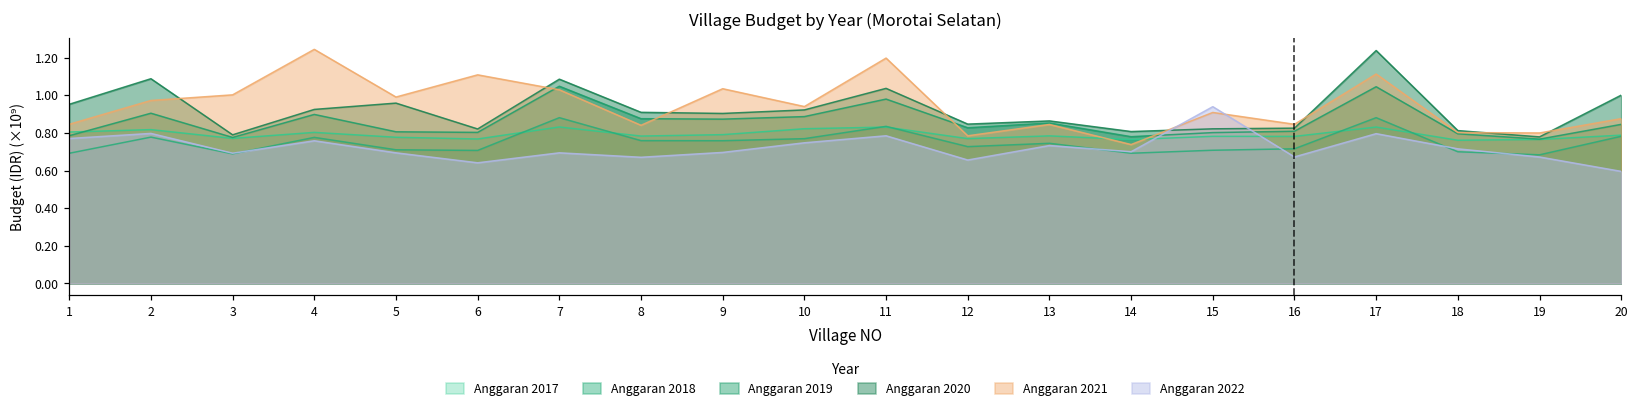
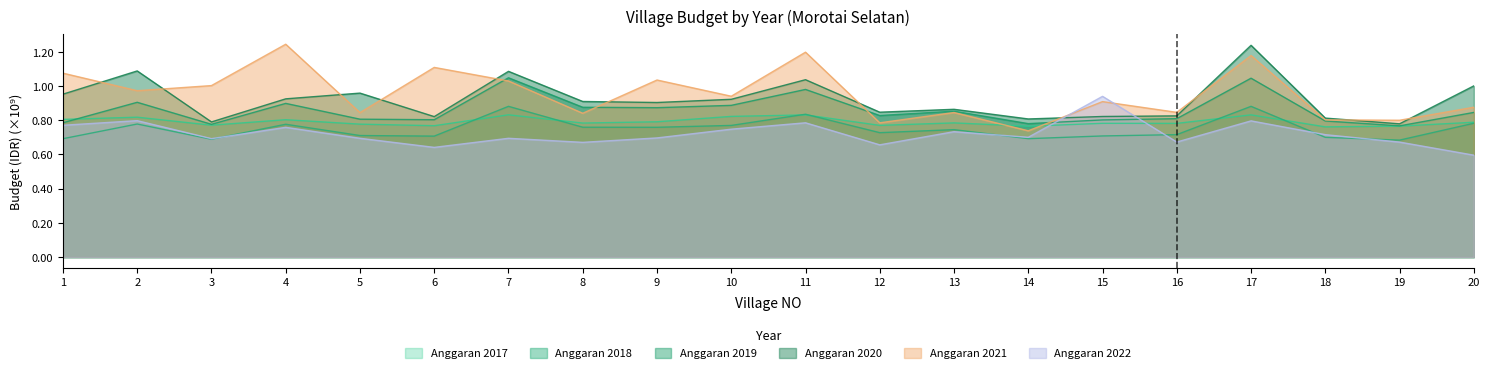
  {
    "Anggaran 2021": {
-     "1": 0.85,
+     "1": 1.08,
      "2": 0.97,
      "3": 1.00,
      "4": 1.24,
-     "5": 0.99,
+     "5": 0.84,
      "6": 1.11,
      "7": 1.03,
      "8": 0.84,
      "9": 1.04,
      "10": 0.94,
      "11": 1.20,
      "14": 0.74,
      "15": 0.91,
      "16": 0.85,
-     "17": 1.11,
+     "17": 1.18,
      "19": 0.80,
      "20": 0.88
    }
  }
